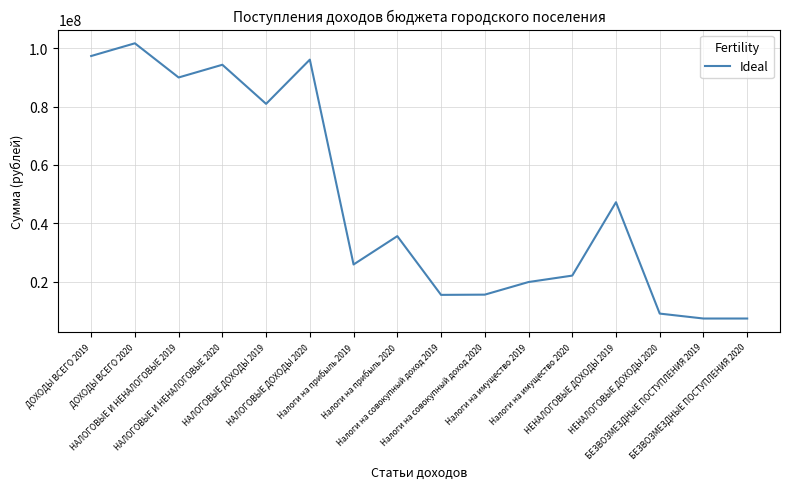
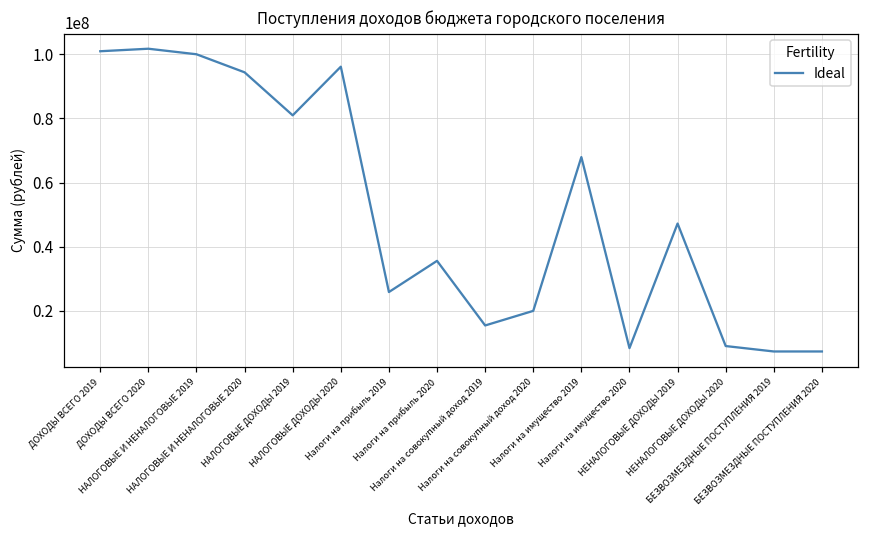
  {
-   "ДОХОДЫ ВСЕГО 2019": 97000000,
+   "ДОХОДЫ ВСЕГО 2019": 101000000,
    "ДОХОДЫ ВСЕГО 2020": 102000000,
-   "НАЛОГОВЫЕ И НЕНАЛОГОВЫЕ 2019": 90000000,
+   "НАЛОГОВЫЕ И НЕНАЛОГОВЫЕ 2019": 100000000,
    "НАЛОГОВЫЕ И НЕНАЛОГОВЫЕ 2020": 94000000,
    "НАЛОГОВЫЕ ДОХОДЫ 2019": 81000000,
    "НАЛОГОВЫЕ ДОХОДЫ 2020": 96000000,
    "Налоги на прибыль 2019": 26000000,
    "Налоги на прибыль 2020": 36000000,
    "Налоги на совокупный доход 2019": 15000000,
-   "Налоги на совокупный доход 2020": 16000000,
-   "Налоги на имущество 2019": 20000000,
-   "Налоги на имущество 2020": 22000000,
+   "Налоги на совокупный доход 2020": 20000000,
+   "Налоги на имущество 2019": 68000000,
+   "Налоги на имущество 2020": 8000000,
    "НЕНАЛОГОВЫЕ ДОХОДЫ 2019": 47000000,
    "НЕНАЛОГОВЫЕ ДОХОДЫ 2020": 9000000,
    "БЕЗВОЗМЕЗДНЫЕ ПОСТУПЛЕНИЯ 2019": 7000000,
    "БЕЗВОЗМЕЗДНЫЕ ПОСТУПЛЕНИЯ 2020": 7000000
  }
